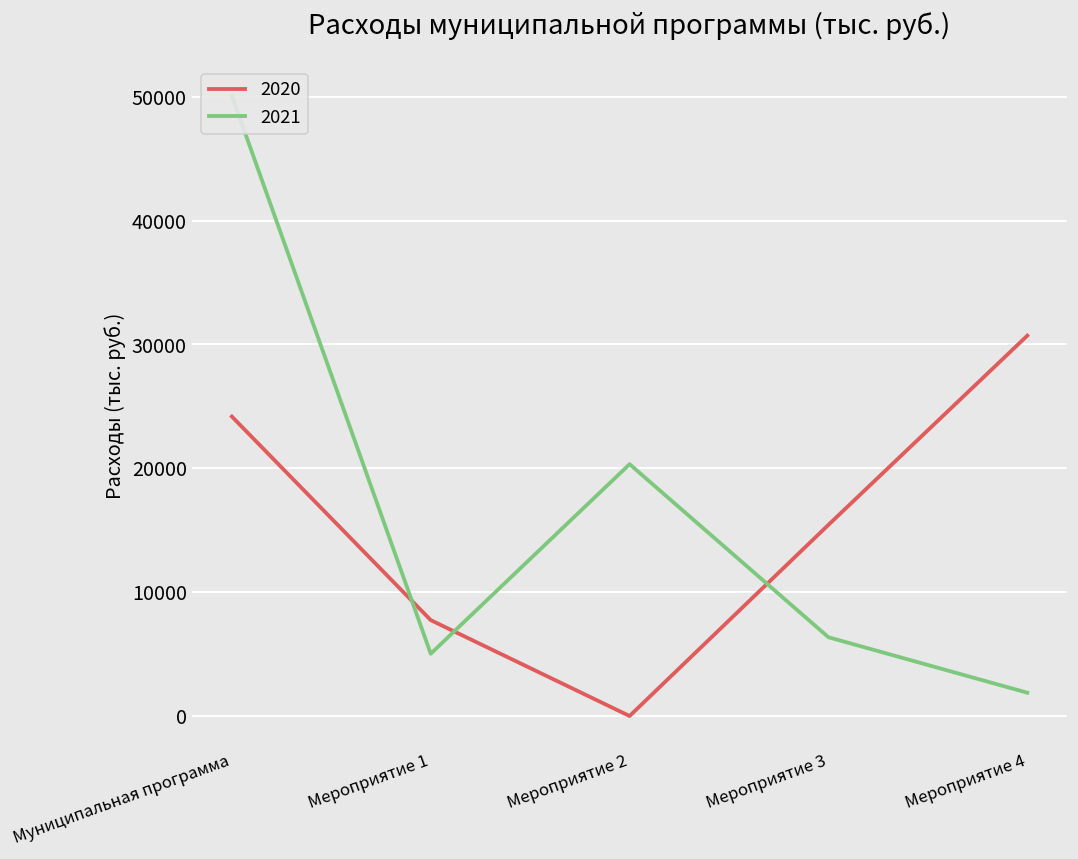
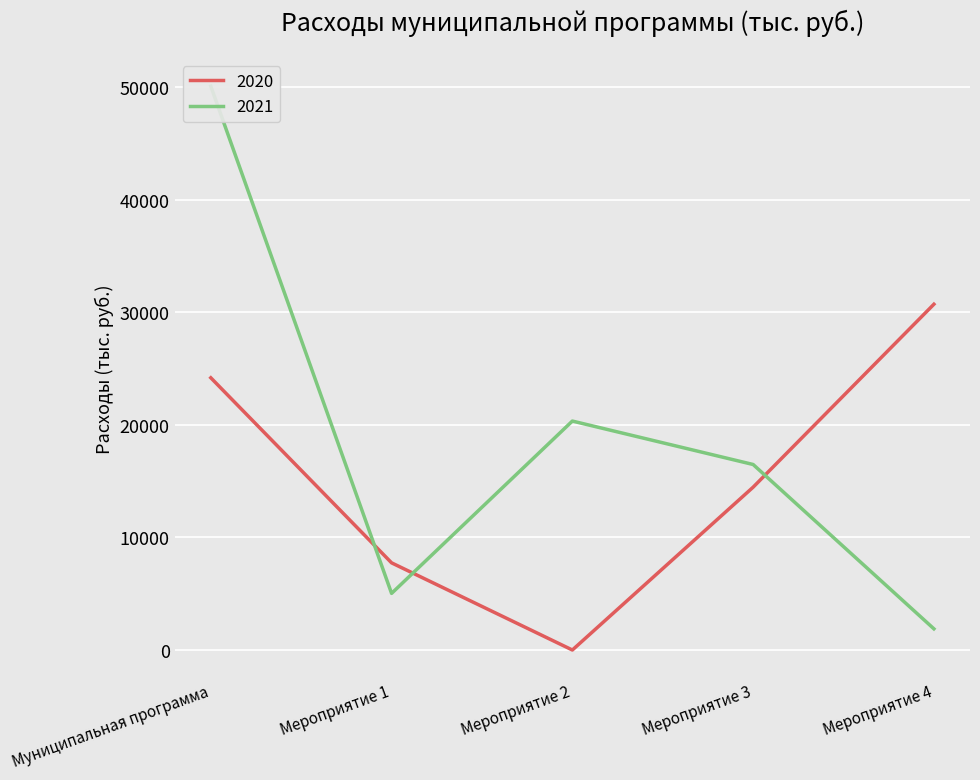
  {
    "2020": {
      "Муниципальная программа": 24200,
      "Мероприятие 1": 7700,
      "Мероприятие 2": 0,
-     "Мероприятие 3": 15400,
+     "Мероприятие 3": 14500,
      "Мероприятие 4": 30700
    },
    "2021": {
      "Мероприятие 1": 5000,
      "Мероприятие 2": 20300,
-     "Мероприятие 3": 6400,
+     "Мероприятие 3": 16500,
      "Мероприятие 4": 1900
    }
  }
